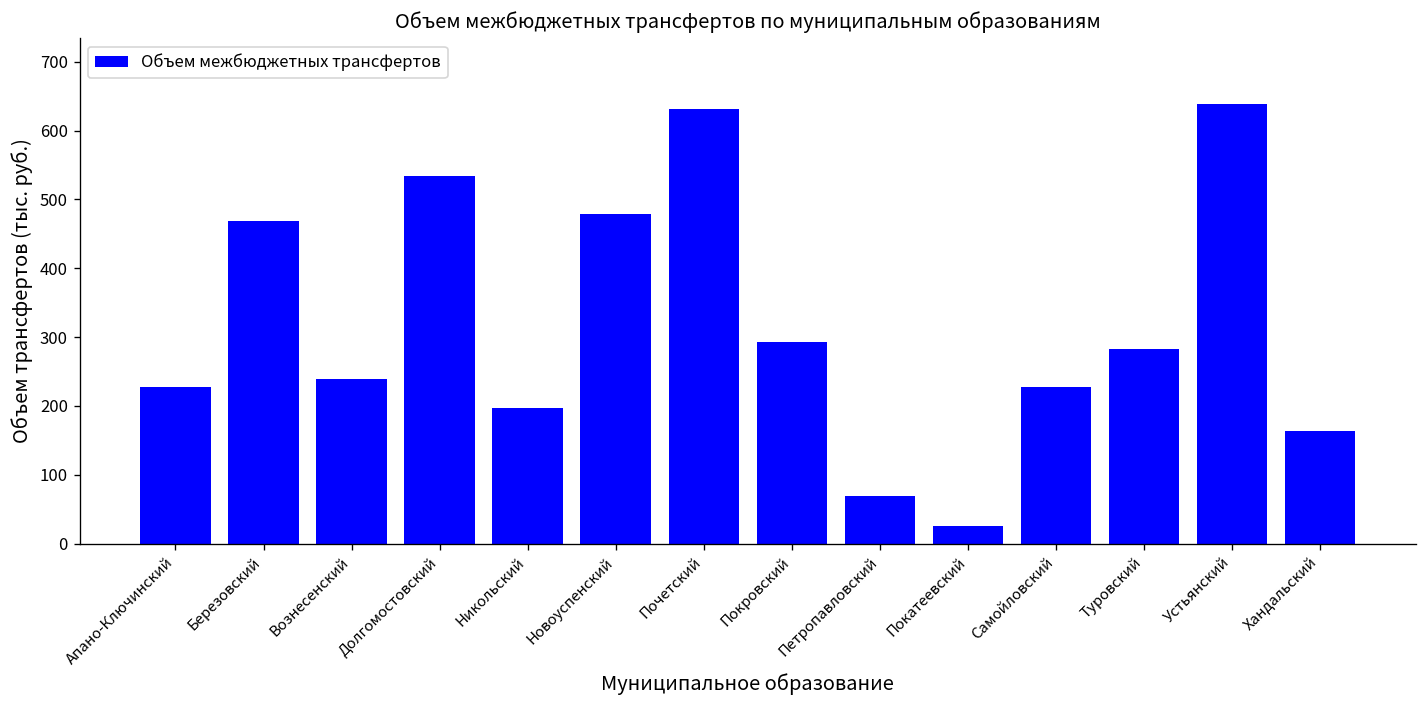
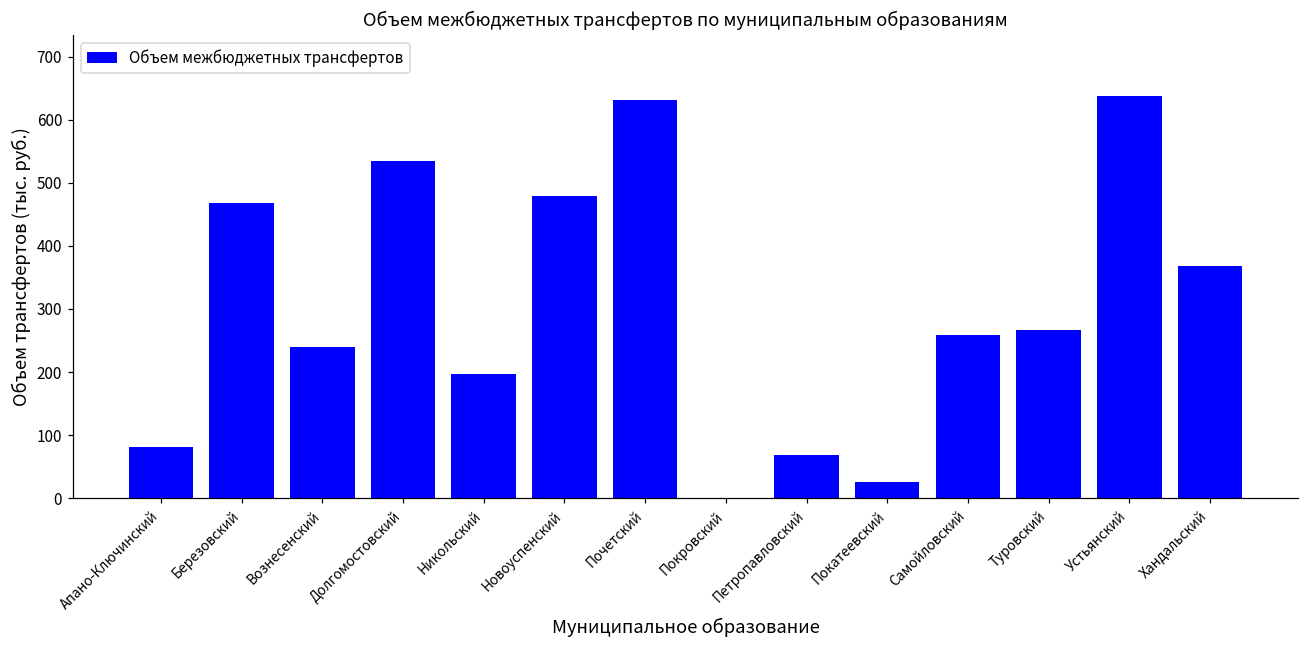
  {
-   "Апано-Ключинский": 230,
+   "Апано-Ключинский": 80,
    "Березовский": 470,
    "Вознесенский": 240,
    "Долгомостовский": 530,
    "Никольский": 200,
    "Новоуспенский": 480,
    "Почетский": 630,
-   "Покровский": 290,
+   "Покровский": 0,
    "Петропавловский": 70,
    "Покатеевский": 30,
-   "Самойловский": 230,
-   "Туровский": 280,
+   "Самойловский": 260,
+   "Туровский": 270,
    "Устьянский": 640,
-   "Хандальский": 160
+   "Хандальский": 370
  }
